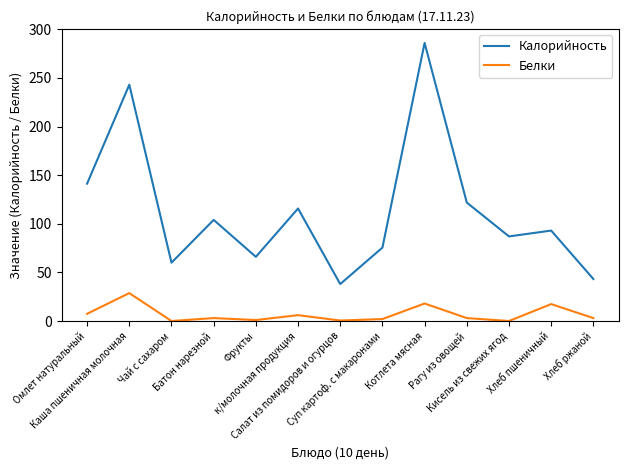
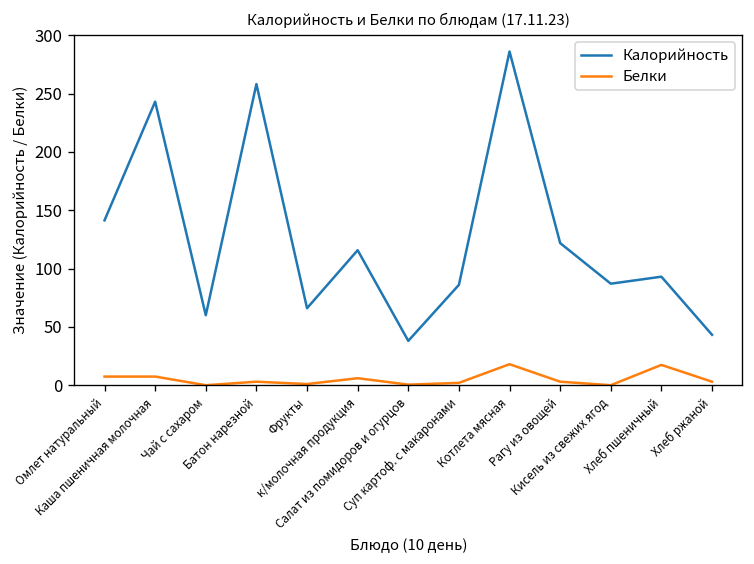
  {
    "Калорийность": {
      "Омлет натуральный": 140,
      "Каша пшеничная молочная": 240,
      "Чай с сахаром": 60,
-     "Батон нарезной": 100,
+     "Батон нарезной": 260,
      "Фрукты": 70,
      "к/молочная продукция": 120,
      "Салат из помидоров и огурцов": 40,
-     "Суп картоф. с макаронами": 80,
+     "Суп картоф. с макаронами": 90,
      "Котлета мясная": 290,
      "Рагу из овощей": 120,
      "Кисель из свежих ягод": 90,
      "Хлеб пшеничный": 90,
      "Хлеб ржаной": 40
    },
    "Белки": {
      "Омлет натуральный": 10,
-     "Каша пшеничная молочная": 30,
+     "Каша пшеничная молочная": 10,
      "Чай с сахаром": 0,
      "Батон нарезной": 0,
      "Фрукты": 0,
      "к/молочная продукция": 10,
      "Салат из помидоров и огурцов": 0,
      "Суп картоф. с макаронами": 0,
      "Котлета мясная": 20,
      "Рагу из овощей": 0,
      "Кисель из свежих ягод": 0,
      "Хлеб пшеничный": 20,
      "Хлеб ржаной": 0
    }
  }
